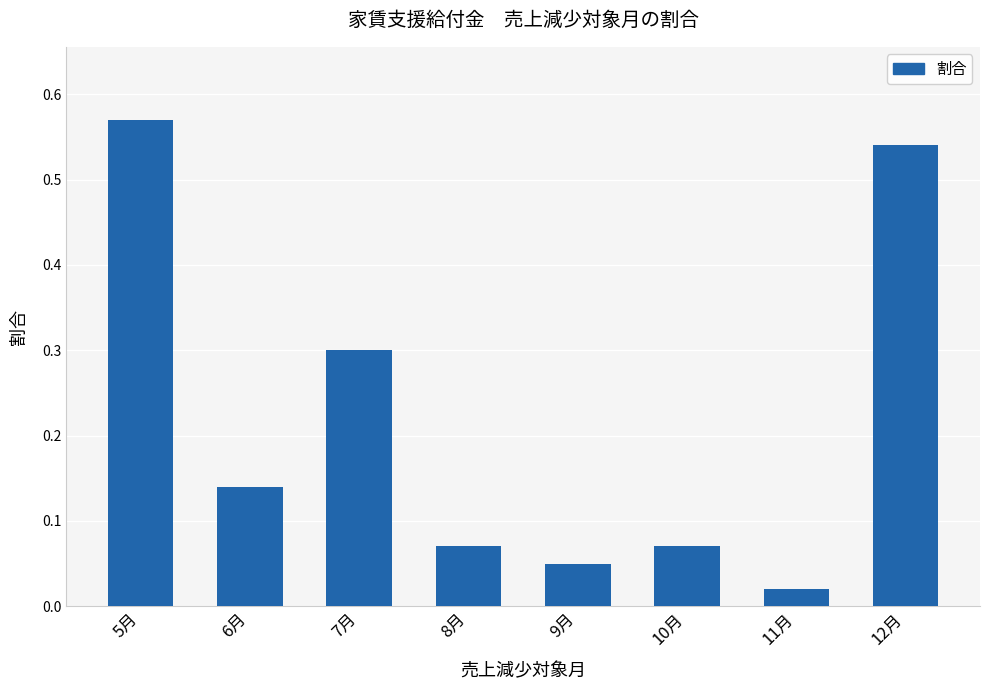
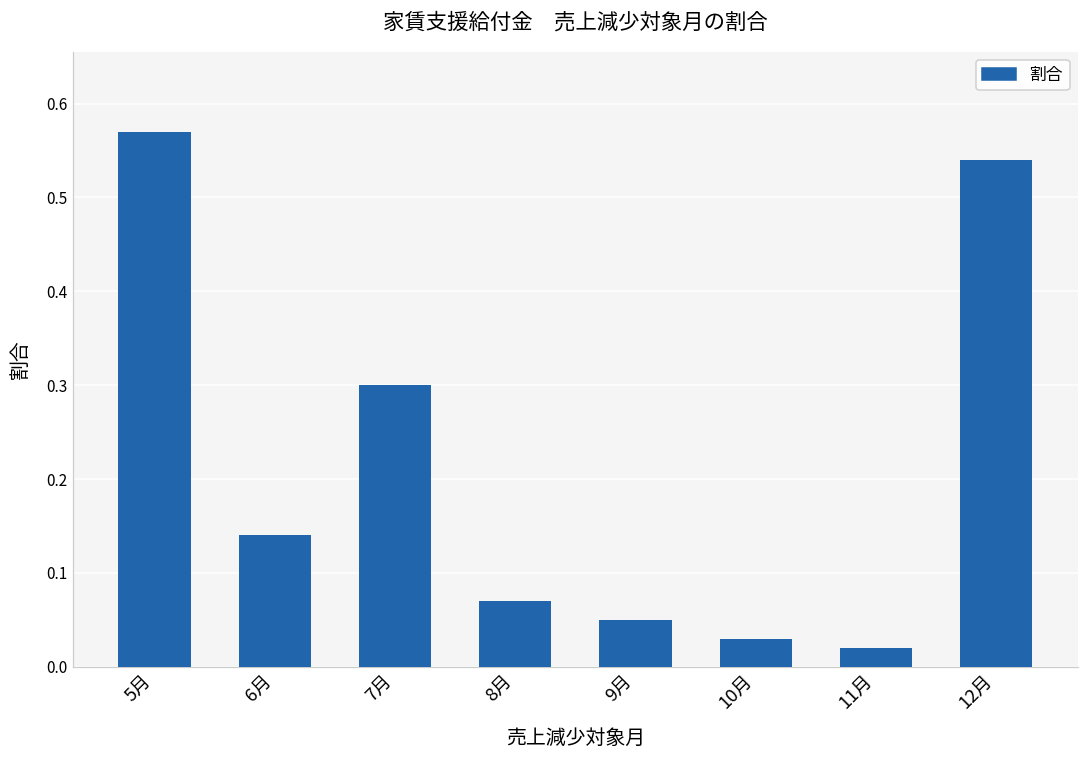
  {
    "5月": 0.57,
    "6月": 0.14,
    "7月": 0.30,
    "8月": 0.07,
    "9月": 0.05,
-   "10月": 0.07,
+   "10月": 0.03,
    "11月": 0.02,
    "12月": 0.54
  }
